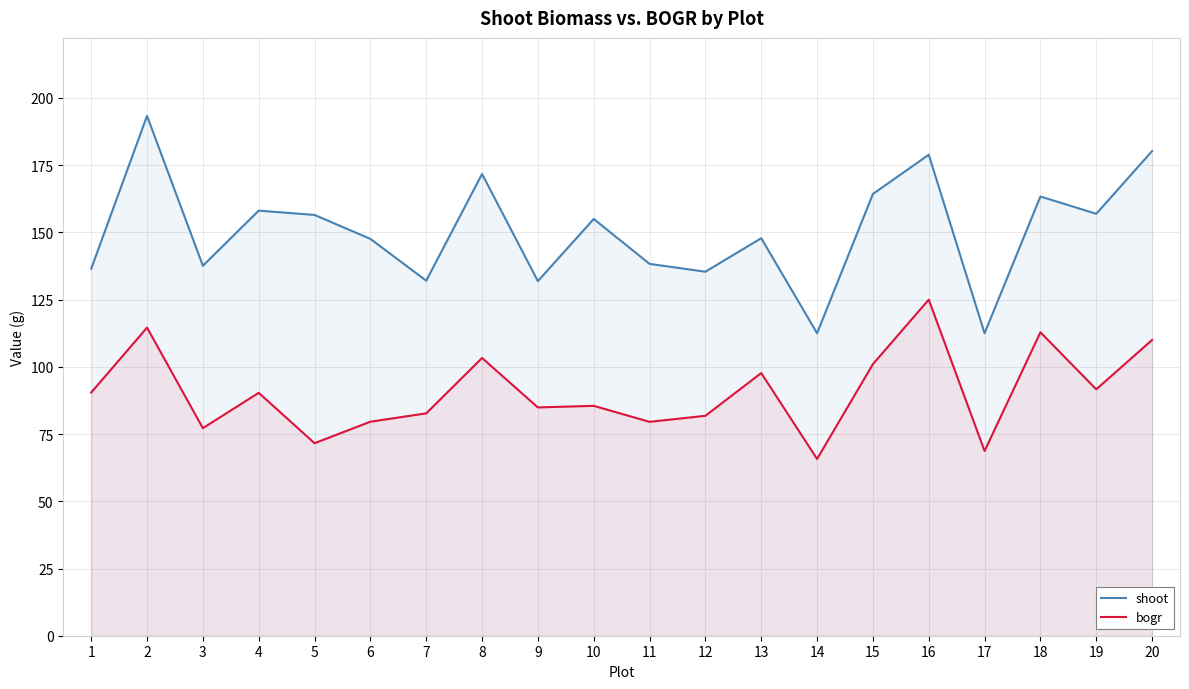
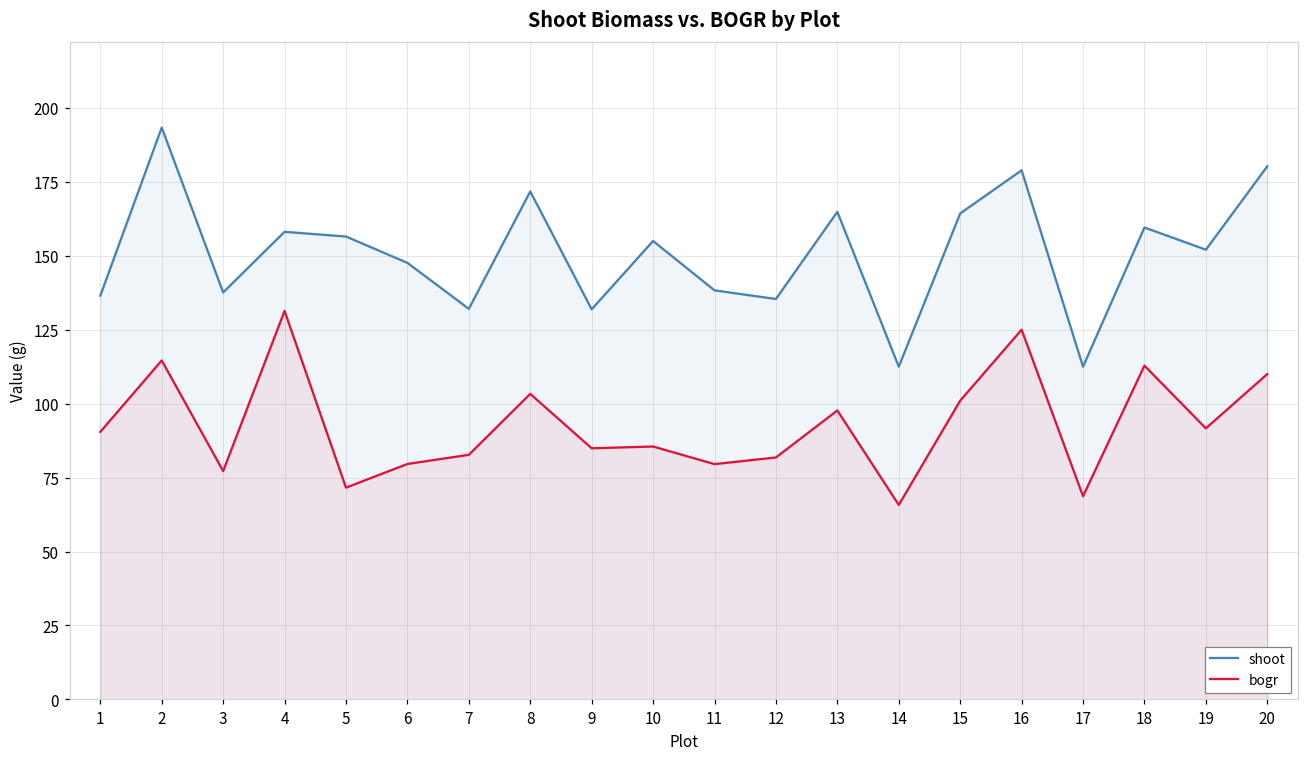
  {
    "shoot": {
      "1": 137,
      "2": 193,
      "3": 138,
      "4": 158,
      "5": 157,
      "6": 148,
      "7": 132,
      "8": 172,
      "9": 132,
      "10": 155,
      "11": 138,
      "12": 135,
-     "13": 148,
+     "13": 165,
      "14": 113,
      "15": 164,
      "16": 179,
      "17": 113,
-     "18": 163,
-     "19": 157,
+     "18": 160,
+     "19": 152,
      "20": 180
    },
    "bogr": {
      "1": 90,
      "2": 115,
      "3": 77,
-     "4": 90,
+     "4": 131,
      "5": 72,
      "6": 80,
      "7": 83,
      "8": 103,
      "9": 85,
      "10": 86,
      "11": 80,
      "12": 82,
      "13": 98,
      "14": 66,
      "15": 101,
      "16": 125,
      "17": 69,
      "18": 113,
      "19": 92,
      "20": 110
    }
  }
